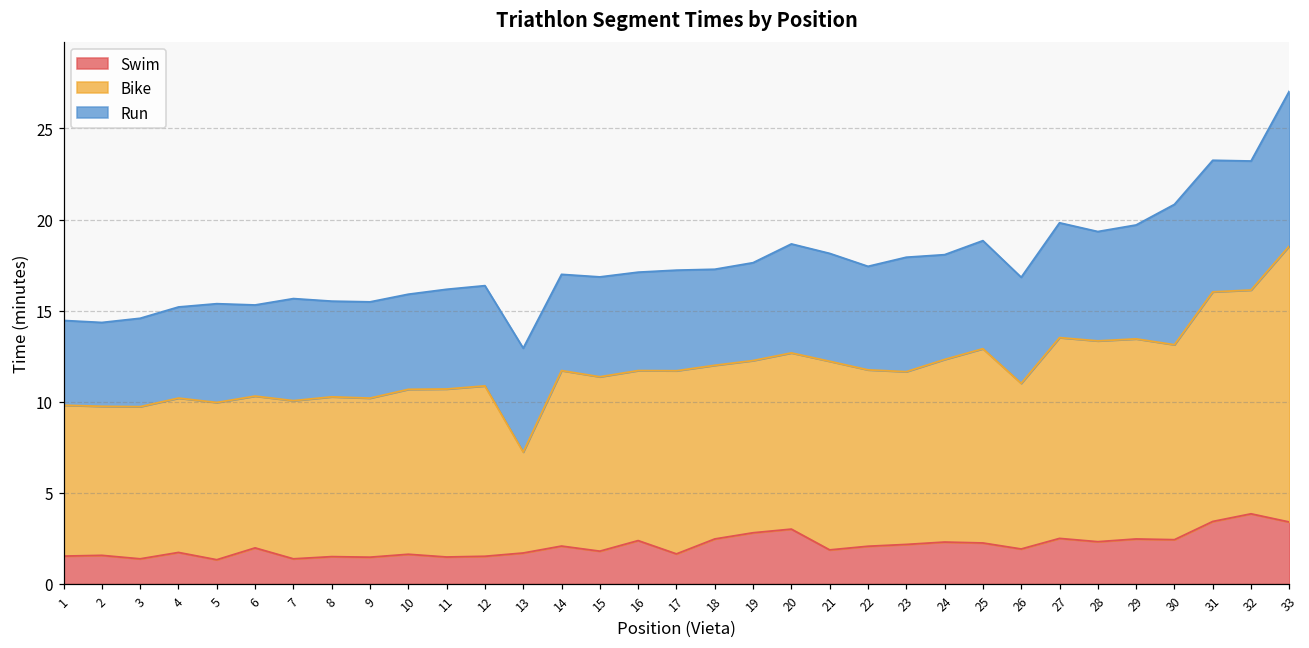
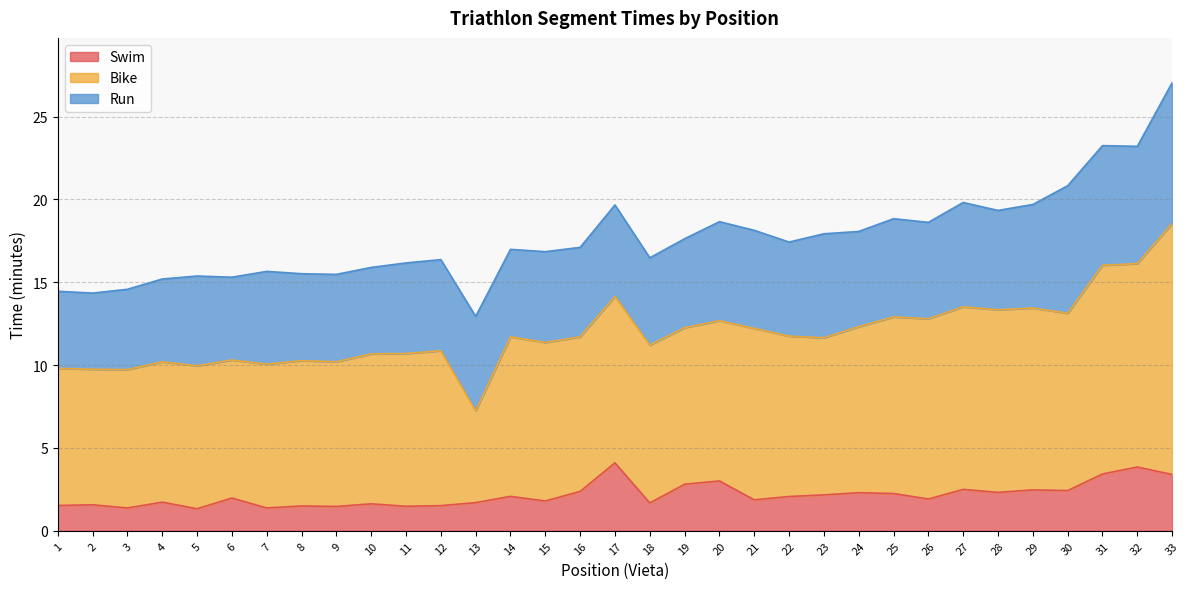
  {
    "Swim": {
      "1": 1.5,
      "2": 1.6,
      "3": 1.4,
      "4": 1.7,
      "5": 1.3,
      "6": 2.0,
      "7": 1.4,
      "8": 1.5,
      "9": 1.5,
      "10": 1.6,
      "11": 1.5,
      "12": 1.5,
      "13": 1.7,
      "14": 2.1,
      "15": 1.8,
      "16": 2.4,
-     "17": 1.7,
-     "18": 2.5,
+     "17": 4.1,
+     "18": 1.7,
      "19": 2.8,
      "20": 3.0,
      "21": 1.9,
      "22": 2.1,
      "23": 2.2,
      "24": 2.3,
      "25": 2.3,
      "26": 1.9,
      "27": 2.5,
      "28": 2.3,
      "29": 2.5,
      "30": 2.4,
      "31": 3.4,
      "32": 3.9,
      "33": 3.4
    },
    "Bike": {
      "1": 8.3,
      "2": 8.2,
      "3": 8.4,
      "4": 8.5,
      "5": 8.6,
      "6": 8.3,
      "7": 8.7,
      "8": 8.8,
      "9": 8.7,
      "10": 9.1,
      "11": 9.2,
      "12": 9.4,
      "13": 5.5,
      "14": 9.6,
      "15": 9.6,
      "16": 9.3,
      "17": 10.1,
      "18": 9.5,
      "19": 9.5,
      "20": 9.7,
      "21": 10.3,
      "22": 9.7,
      "23": 9.5,
      "24": 10.0,
      "25": 10.7,
-     "26": 9.1,
+     "26": 10.9,
      "27": 11.0,
      "28": 11.0,
      "29": 11.0,
      "30": 10.7,
      "31": 12.6,
      "32": 12.3,
      "33": 15.2
    },
    "Run": {
      "1": 4.7,
      "2": 4.6,
      "3": 4.9,
      "4": 5.0,
      "5": 5.4,
      "6": 5.0,
      "7": 5.6,
      "8": 5.3,
      "9": 5.3,
      "10": 5.2,
      "11": 5.5,
      "12": 5.5,
      "13": 5.7,
      "14": 5.3,
      "15": 5.5,
      "16": 5.4,
      "17": 5.5,
      "18": 5.3,
      "19": 5.4,
      "20": 6.0,
      "21": 5.9,
      "22": 5.7,
      "23": 6.3,
      "24": 5.8,
      "25": 5.9,
      "26": 5.8,
      "27": 6.3,
      "28": 6.0,
      "29": 6.3,
      "30": 7.7,
      "31": 7.2,
      "32": 7.1,
      "33": 8.5
    }
  }
